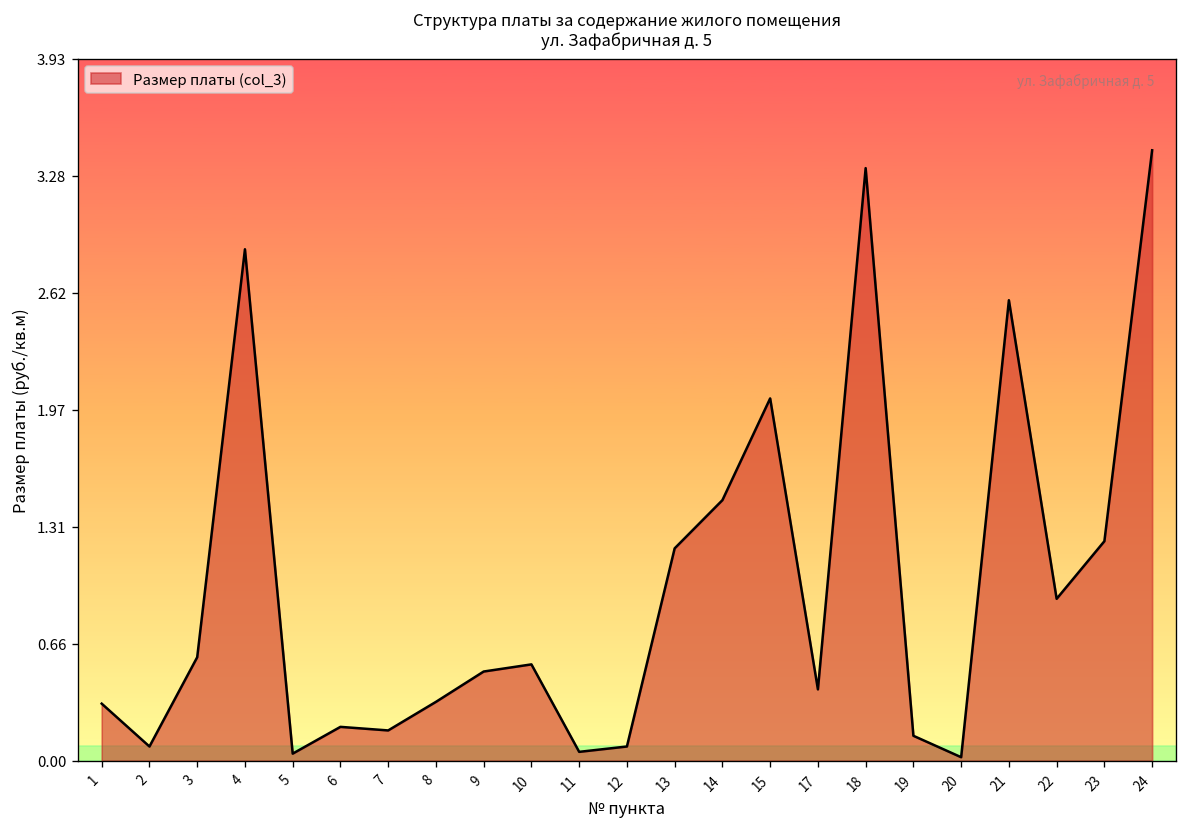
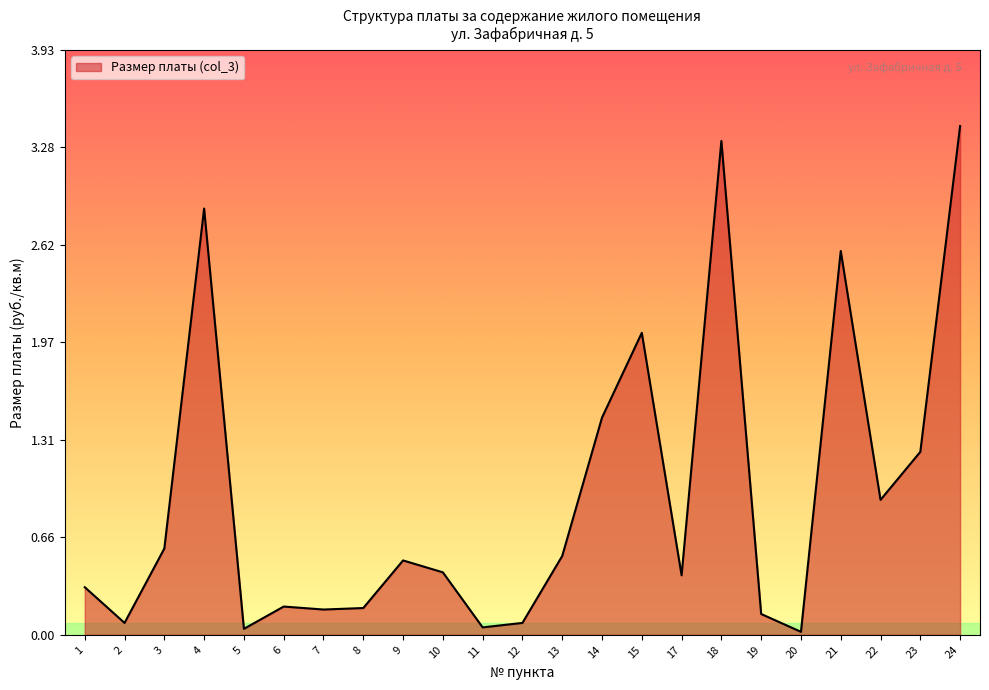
  {
    "1": 0.32,
    "3": 0.58,
    "4": 2.87,
    "6": 0.19,
    "7": 0.17,
-   "8": 0.33,
+   "8": 0.18,
    "9": 0.50,
-   "10": 0.54,
-   "13": 1.19,
+   "10": 0.42,
+   "13": 0.53,
    "14": 1.46,
    "15": 2.03,
    "17": 0.40,
    "18": 3.32,
    "19": 0.14,
    "21": 2.58,
    "22": 0.91,
    "23": 1.23,
    "24": 3.42
  }
